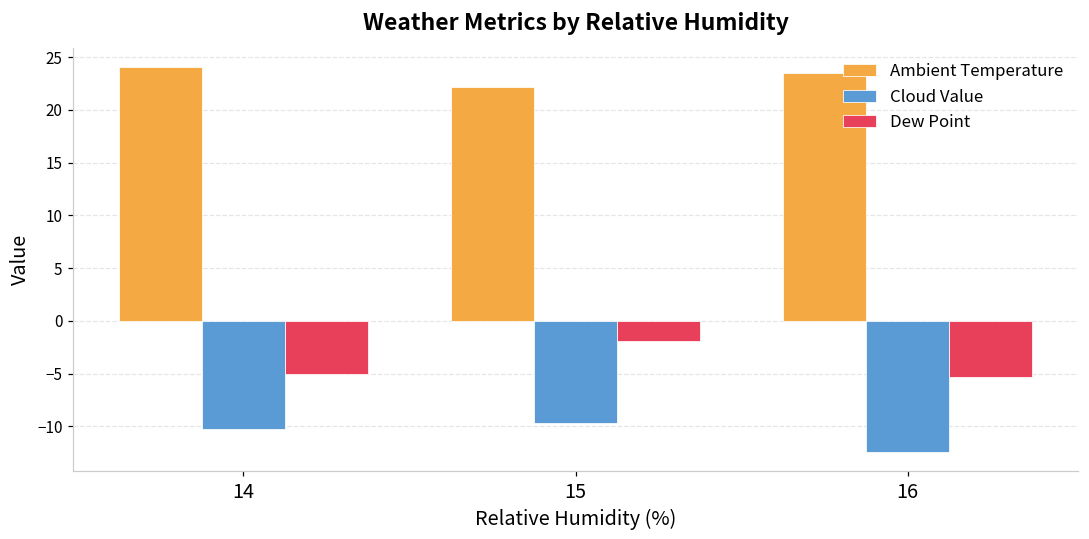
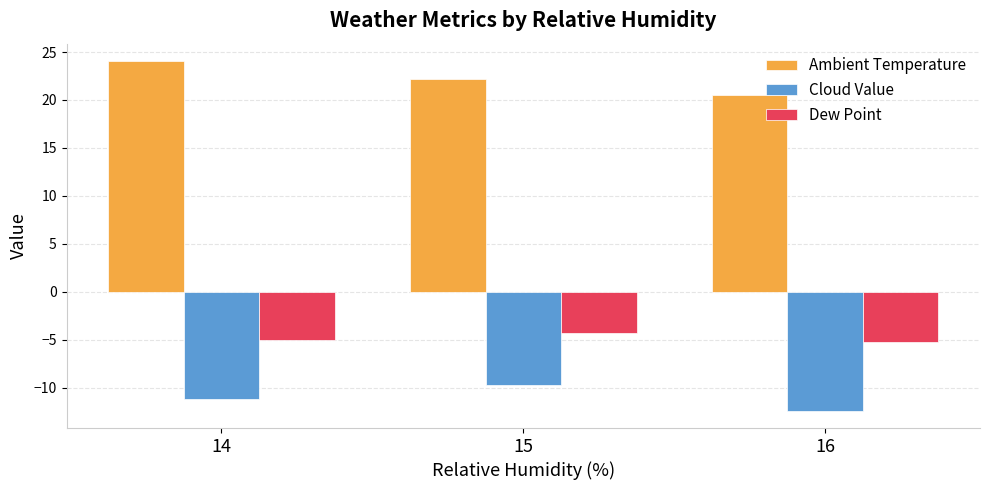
  {
    "Ambient Temperature": {
      "14": 24,
      "15": 22,
-     "16": 23
+     "16": 21
    },
    "Cloud Value": {
-     "14": -10,
+     "14": -11,
      "15": -10,
      "16": -12
    },
    "Dew Point": {
      "14": -5,
-     "15": -2,
+     "15": -4,
      "16": -5
    }
  }
